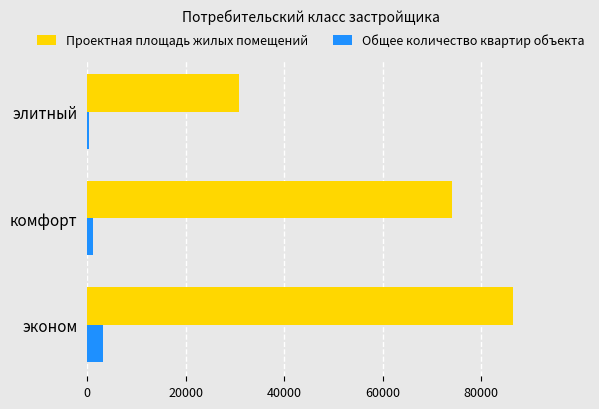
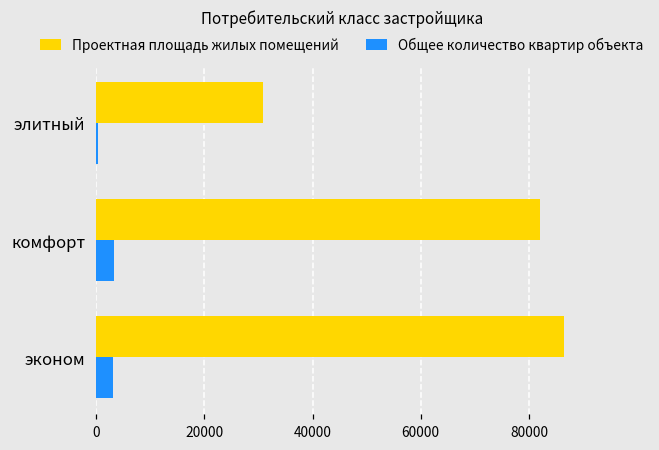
  {
    "Проектная площадь жилых помещений": {
      "элитный": 31000,
-     "комфорт": 74000,
+     "комфорт": 82000,
      "эконом": 86000
    },
    "Общее количество квартир объекта": {
-     "комфорт": 1000,
+     "комфорт": 3000,
      "эконом": 3000
    }
  }
